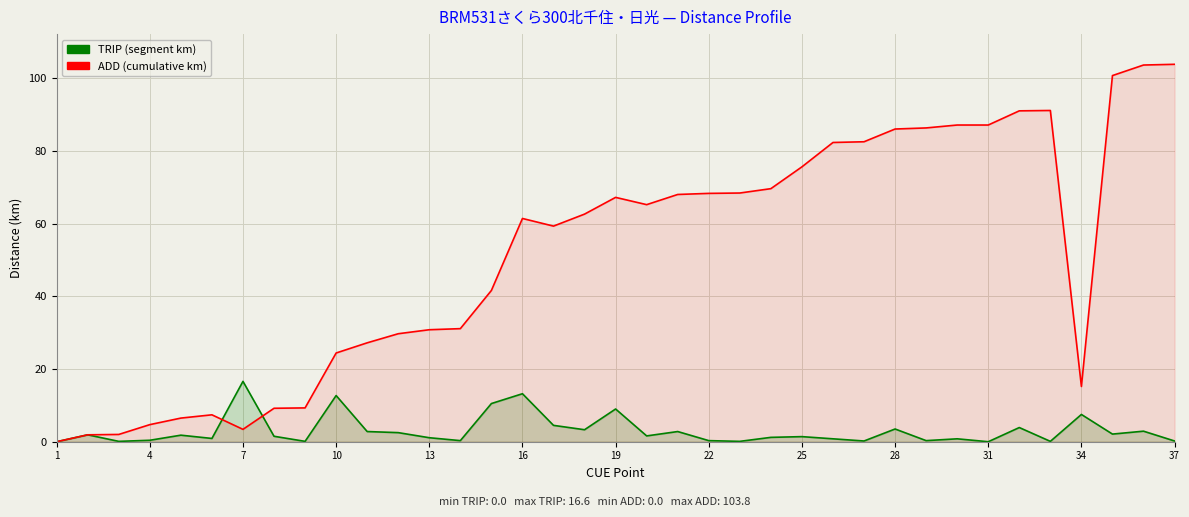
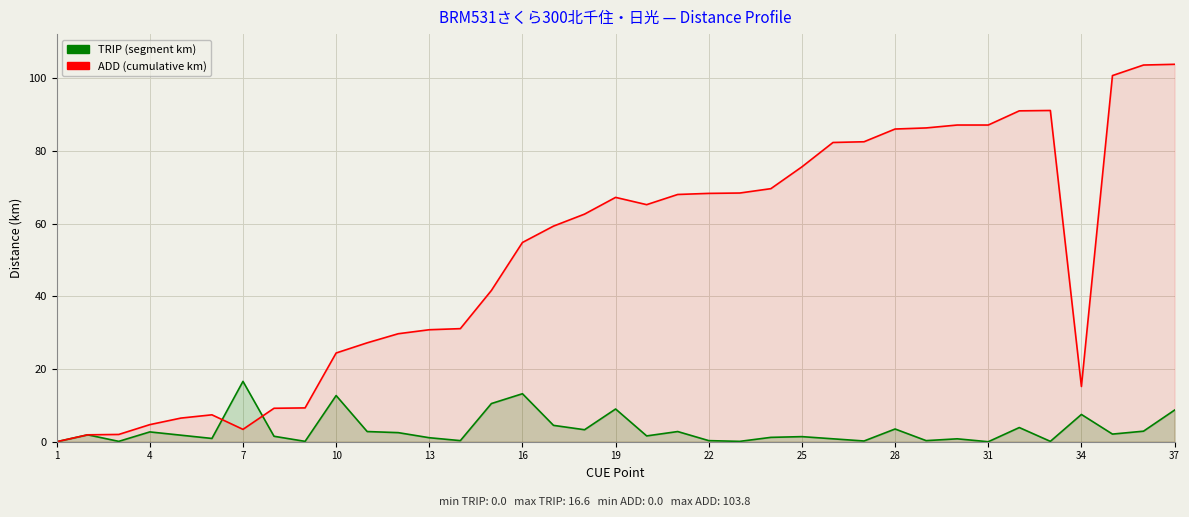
  {
    "TRIP (segment km)": {
-     "4": 0,
+     "4": 3,
      "7": 17,
      "10": 13,
      "13": 1,
      "16": 13,
      "19": 9,
      "22": 0,
      "25": 1,
      "28": 4,
      "31": 0,
      "34": 8,
-     "37": 0
+     "37": 9
    },
    "ADD (cumulative km)": {
      "4": 5,
      "7": 3,
      "10": 24,
      "13": 31,
-     "16": 61,
+     "16": 55,
      "19": 67,
      "22": 68,
      "25": 76,
      "28": 86,
      "31": 87,
      "34": 15,
      "37": 104
    }
  }
